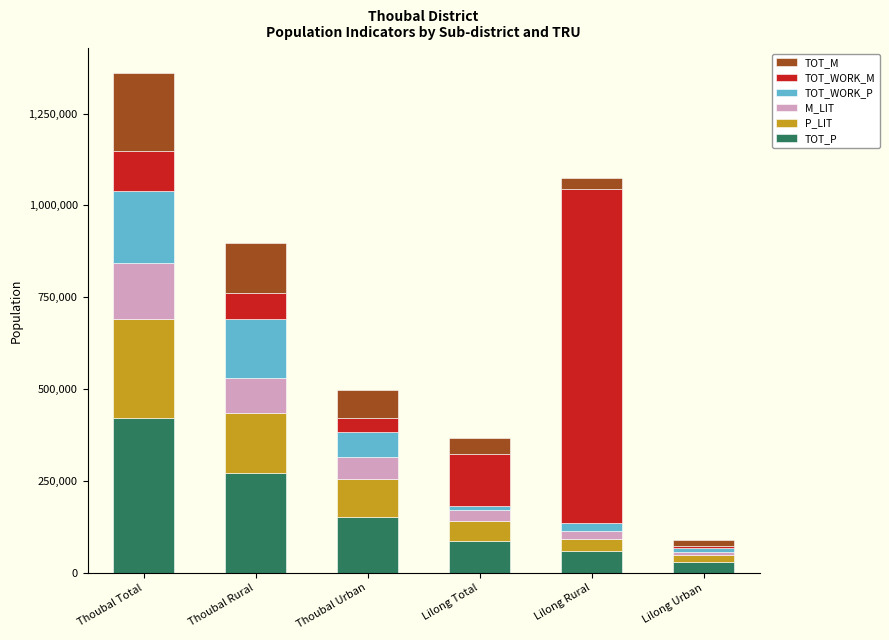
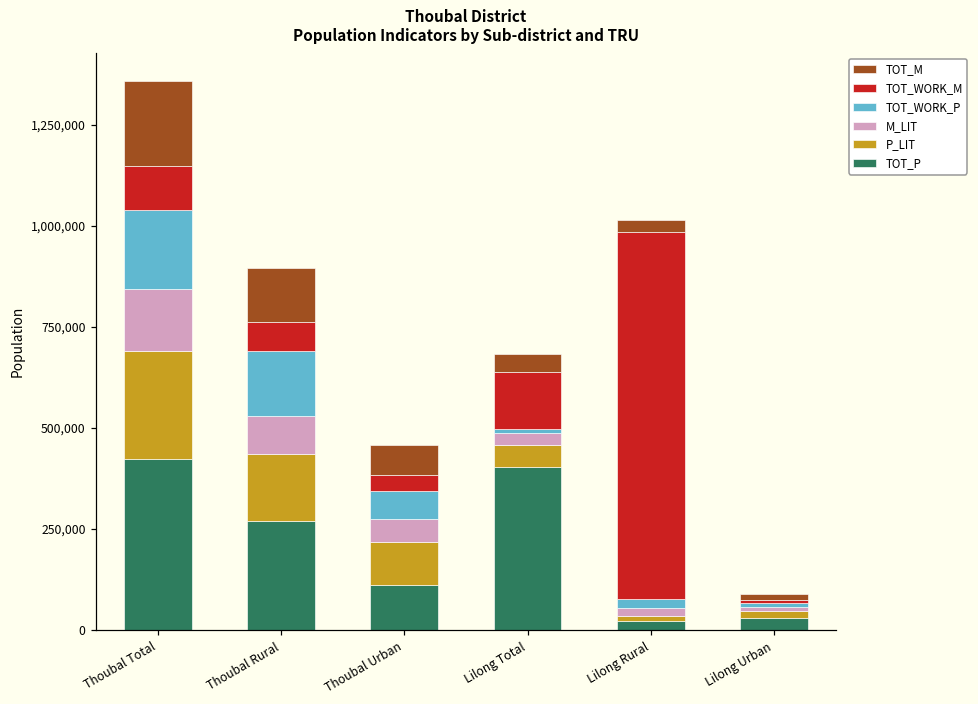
  {
    "TOT_P": {
      "Thoubal Total": "420,000",
      "Thoubal Rural": "270,000",
-     "Thoubal Urban": "150,000",
-     "Lilong Total": "90,000",
-     "Lilong Rural": "60,000",
+     "Thoubal Urban": "110,000",
+     "Lilong Total": "400,000",
+     "Lilong Rural": "20,000",
      "Lilong Urban": "30,000"
    },
    "P_LIT": {
      "Thoubal Total": "270,000",
      "Thoubal Rural": "160,000",
      "Thoubal Urban": "100,000",
      "Lilong Total": "50,000",
-     "Lilong Rural": "30,000",
+     "Lilong Rural": "10,000",
      "Lilong Urban": "20,000"
    },
    "M_LIT": {
      "Thoubal Total": "150,000",
      "Thoubal Rural": "90,000",
      "Thoubal Urban": "60,000",
      "Lilong Total": "30,000",
      "Lilong Rural": "20,000",
      "Lilong Urban": "10,000"
    },
    "TOT_WORK_P": {
      "Thoubal Total": "200,000",
      "Thoubal Rural": "160,000",
      "Thoubal Urban": "70,000",
      "Lilong Total": "10,000",
      "Lilong Rural": "20,000",
      "Lilong Urban": "10,000"
    },
    "TOT_WORK_M": {
      "Thoubal Total": "110,000",
      "Thoubal Rural": "70,000",
      "Thoubal Urban": "40,000",
      "Lilong Total": "140,000",
      "Lilong Rural": "910,000"
    },
    "TOT_M": {
      "Thoubal Total": "210,000",
      "Thoubal Rural": "140,000",
      "Thoubal Urban": "80,000",
      "Lilong Total": "40,000",
      "Lilong Rural": "30,000",
      "Lilong Urban": "10,000"
    }
  }
